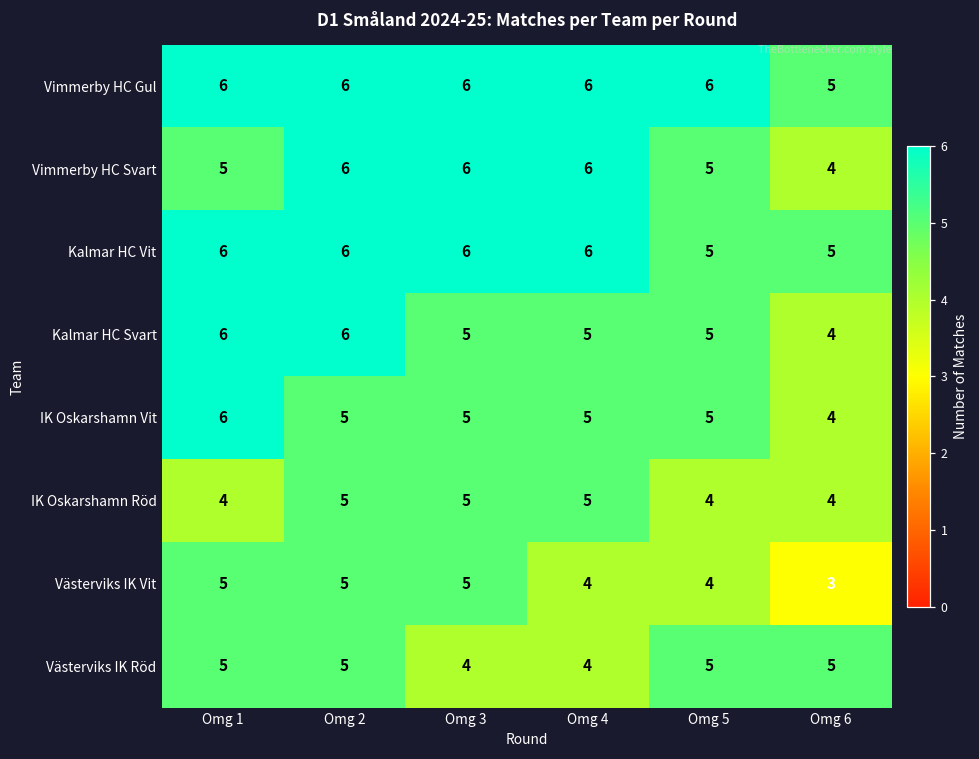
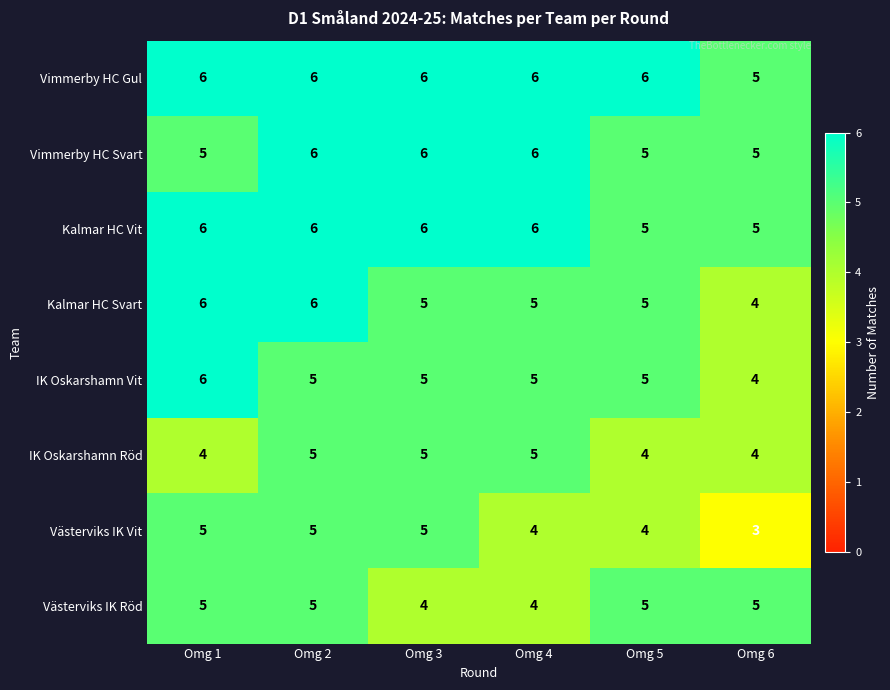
  {
    "Vimmerby HC Gul": {
      "Omg 1": 6,
      "Omg 2": 6,
      "Omg 3": 6,
      "Omg 4": 6,
      "Omg 5": 6
    },
    "Vimmerby HC Svart": {
      "Omg 1": 5,
      "Omg 2": 6,
      "Omg 3": 6,
      "Omg 4": 6,
      "Omg 5": 5,
-     "Omg 6": 4
+     "Omg 6": 5
    },
    "Kalmar HC Vit": {
      "Omg 1": 6,
      "Omg 2": 6,
      "Omg 3": 6,
      "Omg 4": 6,
      "Omg 5": 5,
      "Omg 6": 5
    },
    "Kalmar HC Svart": {
      "Omg 1": 6,
      "Omg 2": 6,
      "Omg 3": 5,
      "Omg 4": 5,
      "Omg 5": 5,
      "Omg 6": 4
    },
    "IK Oskarshamn Vit": {
      "Omg 1": 6,
      "Omg 2": 5,
      "Omg 3": 5,
      "Omg 4": 5,
      "Omg 5": 5,
      "Omg 6": 4
    },
    "IK Oskarshamn Röd": {
      "Omg 1": 4,
      "Omg 2": 5,
      "Omg 3": 5,
      "Omg 4": 5,
      "Omg 5": 4,
      "Omg 6": 4
    },
    "Västerviks IK Vit": {
      "Omg 1": 5,
      "Omg 2": 5,
      "Omg 3": 5,
      "Omg 4": 4,
      "Omg 5": 4,
      "Omg 6": 3
    },
    "Västerviks IK Röd": {
      "Omg 1": 5,
      "Omg 2": 5,
      "Omg 3": 4,
      "Omg 4": 4,
      "Omg 5": 5,
      "Omg 6": 5
    }
  }
